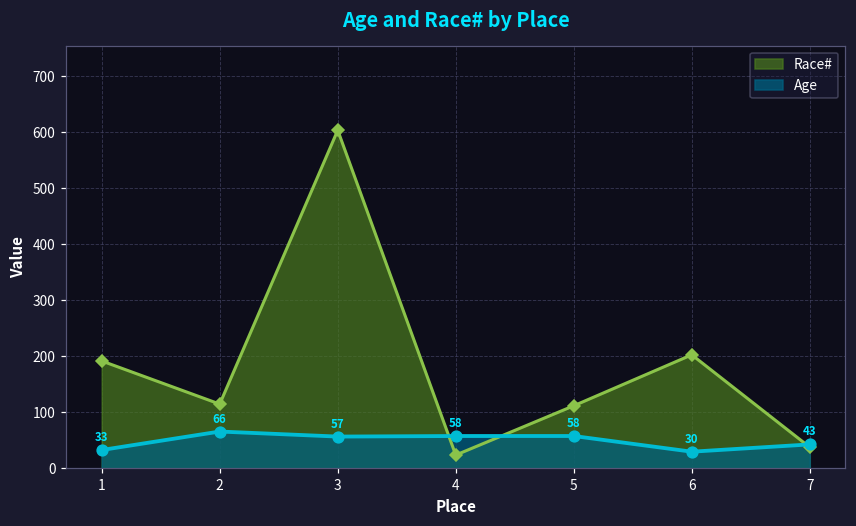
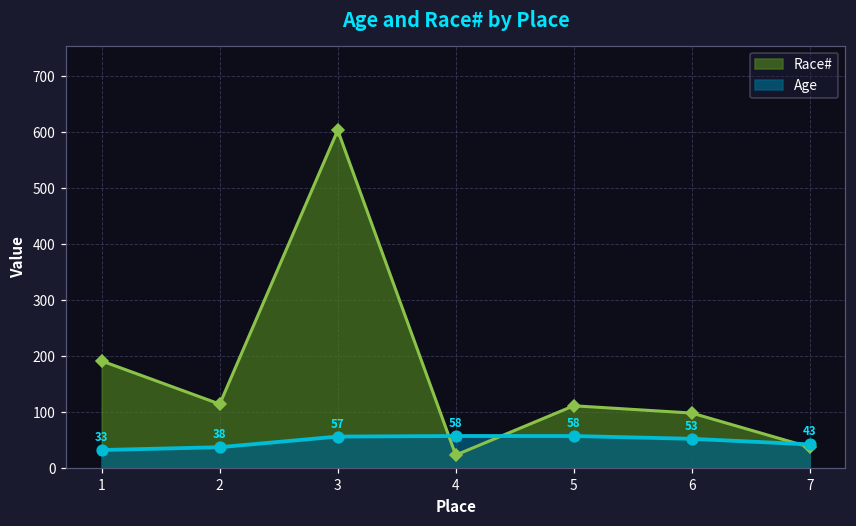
  {
    "Race#": {
      "1": 190,
      "2": 120,
      "3": 600,
      "4": 20,
      "5": 110,
-     "6": 200
+     "6": 100
    },
    "Age": {
      "1": 33,
-     "2": 66,
+     "2": 38,
      "3": 57,
      "4": 58,
      "5": 58,
-     "6": 30
+     "6": 53
    }
  }
